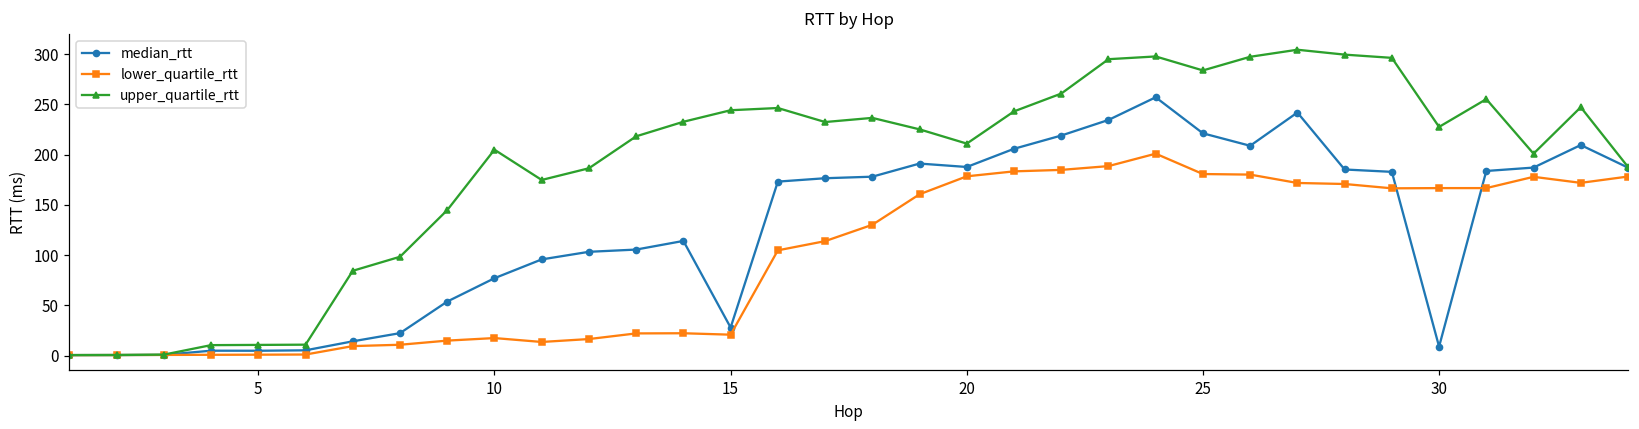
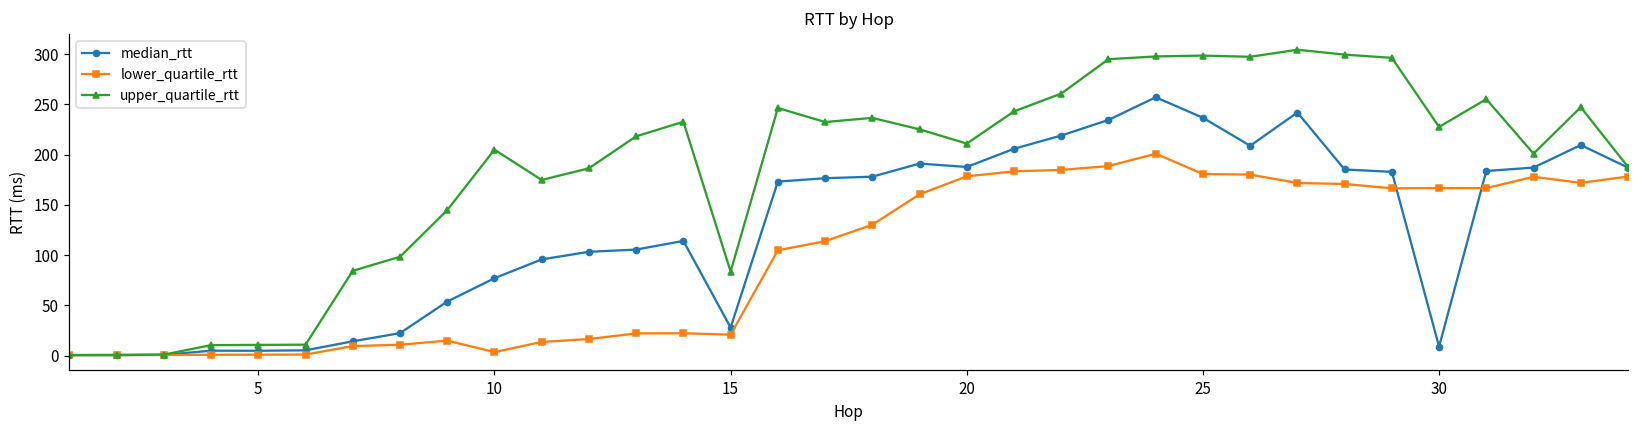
  {
    "median_rtt": {
      "5": 0,
      "10": 80,
      "15": 30,
      "20": 190,
-     "25": 220,
+     "25": 240,
      "30": 10
    },
    "lower_quartile_rtt": {
      "5": 0,
-     "10": 20,
+     "10": 0,
      "15": 20,
      "20": 180,
      "25": 180,
      "30": 170
    },
    "upper_quartile_rtt": {
      "5": 10,
      "10": 200,
-     "15": 240,
+     "15": 80,
      "20": 210,
-     "25": 280,
+     "25": 300,
      "30": 230
    }
  }
